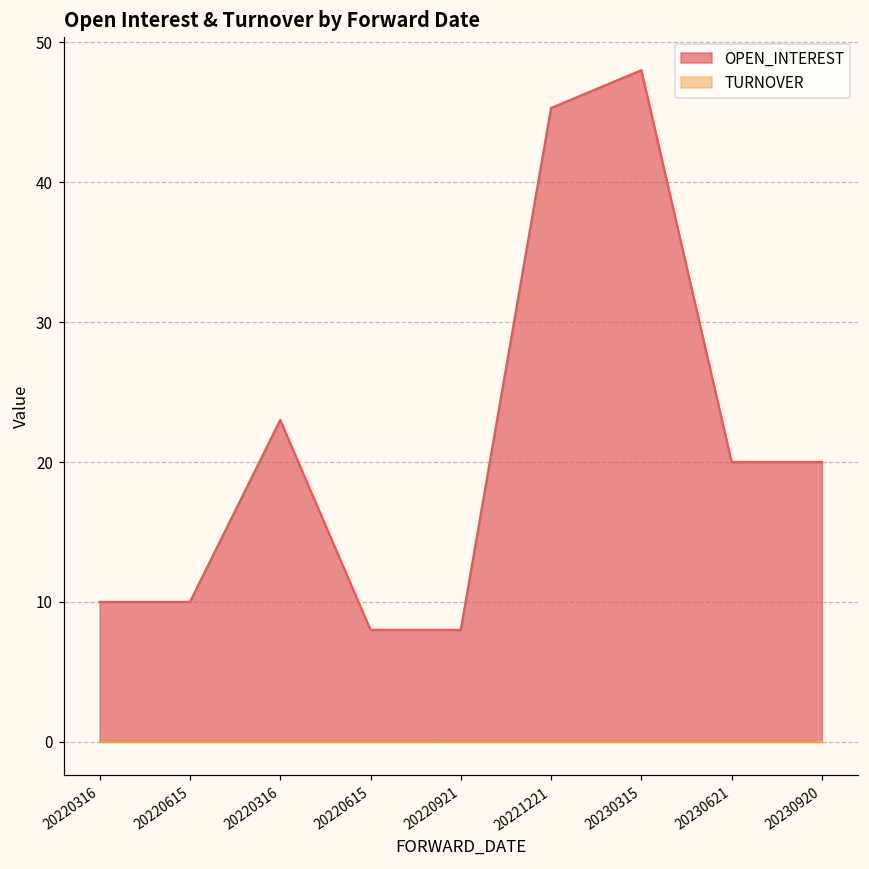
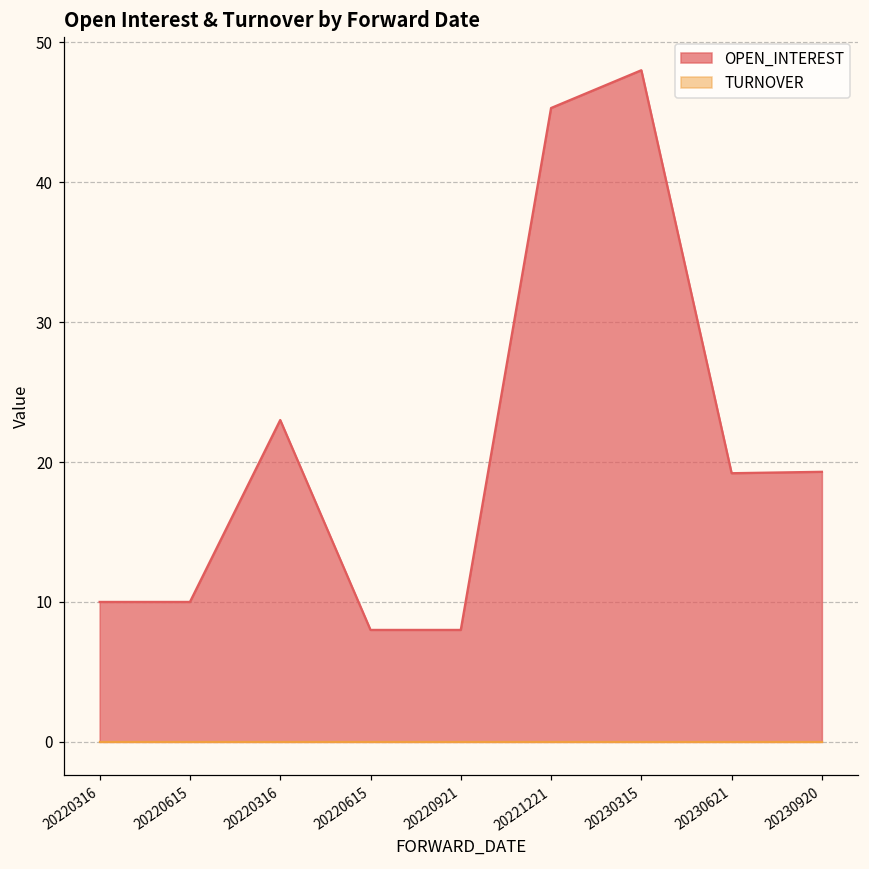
  {
    "OPEN_INTEREST": {
      "20220921": 8.0,
      "20221221": 45.3,
      "20230315": 48.0,
-     "20230621": 20.0,
-     "20230920": 20.0
+     "20230621": 19.2,
+     "20230920": 19.3
    },
    "TURNOVER": {
      "20220921": 0.0,
      "20221221": 0.0,
      "20230315": 0.0,
      "20230621": 0.0,
      "20230920": 0.0
    }
  }
